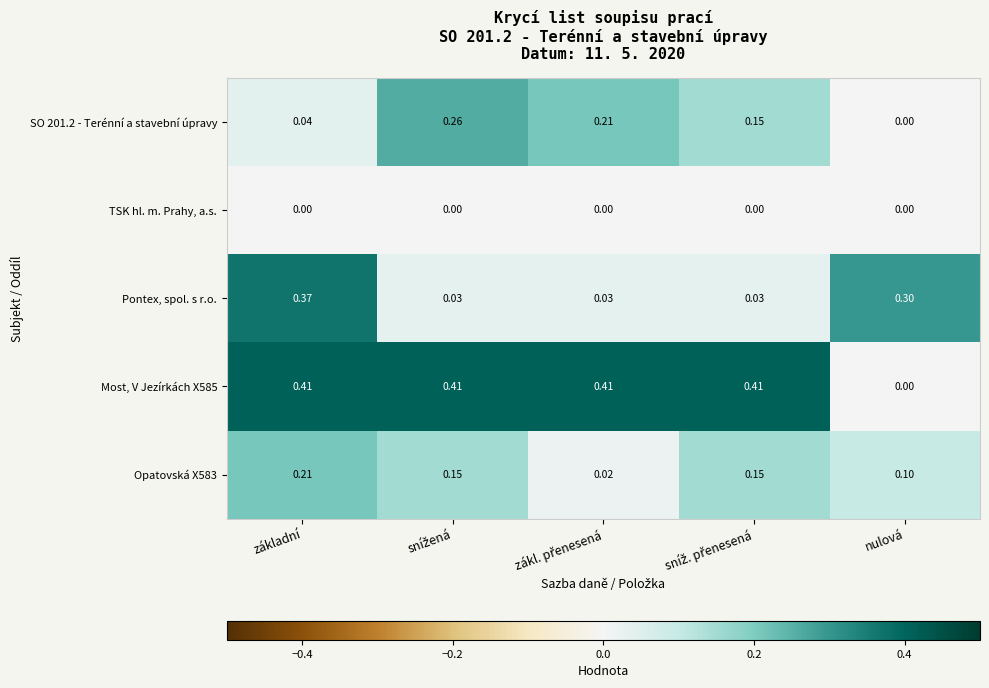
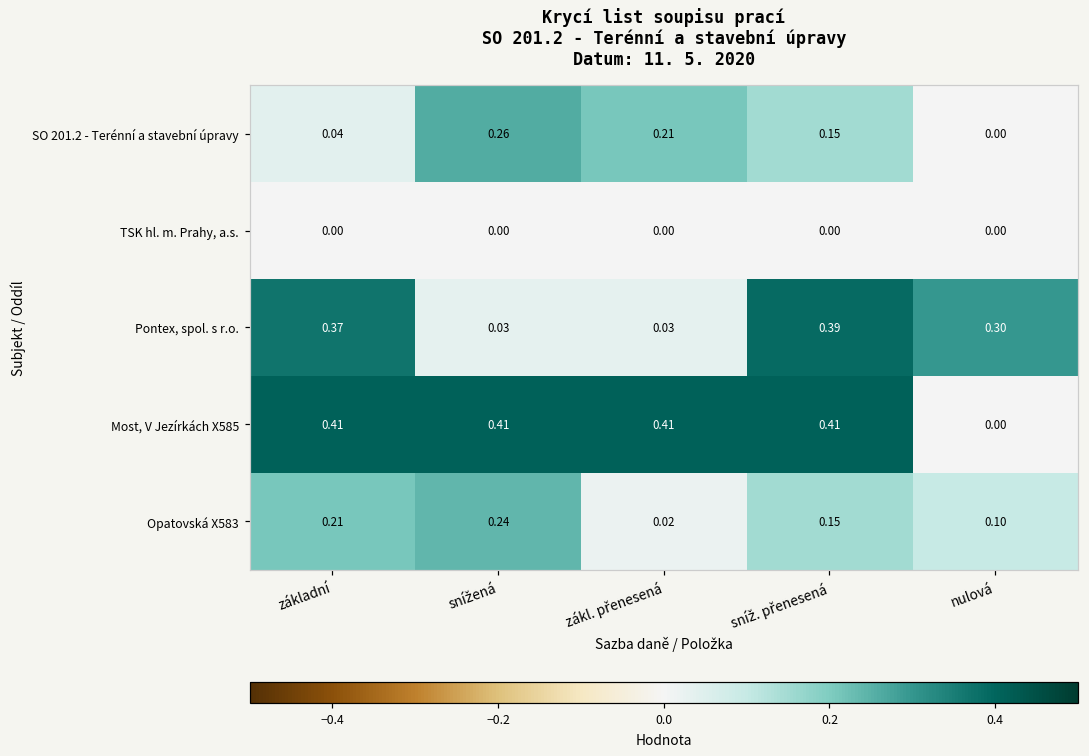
  {
    "SO 201.2 - Terénní a stavební úpravy": {
      "základní": 0.04,
      "snížená": 0.26,
      "zákl. přenesená": 0.21,
      "sníž. přenesená": 0.15,
      "nulová": 0.00
    },
    "TSK hl. m. Prahy, a.s.": {
      "základní": 0.00,
      "snížená": 0.00,
      "zákl. přenesená": 0.00,
      "sníž. přenesená": 0.00,
      "nulová": 0.00
    },
    "Pontex, spol. s r.o.": {
      "základní": 0.37,
      "snížená": 0.03,
      "zákl. přenesená": 0.03,
-     "sníž. přenesená": 0.03,
+     "sníž. přenesená": 0.39,
      "nulová": 0.30
    },
    "Most, V Jezírkách X585": {
      "základní": 0.41,
      "snížená": 0.41,
      "zákl. přenesená": 0.41,
      "sníž. přenesená": 0.41,
      "nulová": 0.00
    },
    "Opatovská X583": {
      "základní": 0.21,
-     "snížená": 0.15,
+     "snížená": 0.24,
      "zákl. přenesená": 0.02,
      "sníž. přenesená": 0.15,
      "nulová": 0.10
    }
  }
